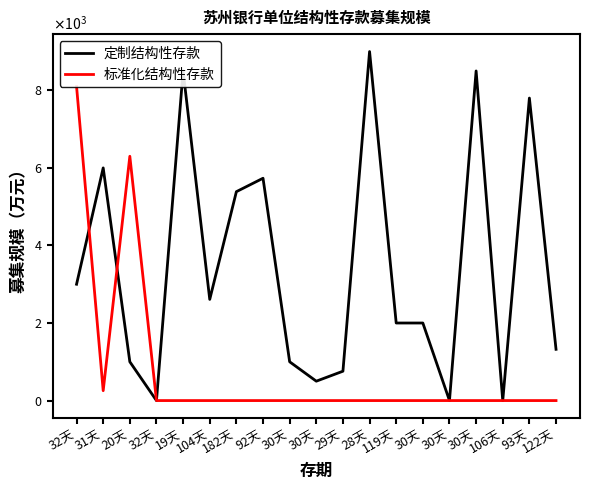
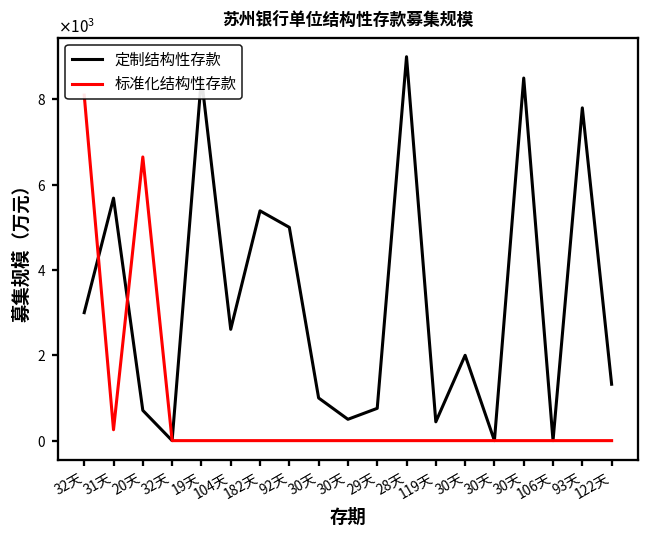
  {
    "定制结构性存款": {
-     "31天": 6000,
-     "20天": 1000,
+     "31天": 5700,
+     "20天": 700,
      "104天": 2600,
      "182天": 5400,
-     "92天": 5700,
+     "92天": 5000,
      "29天": 800,
      "28天": 9000,
-     "119天": 2000,
+     "119天": 400,
      "93天": 7800,
      "122天": 1300
    },
    "标准化结构性存款": {
      "31天": 300,
-     "20天": 6300,
+     "20天": 6700,
      "19天": 0,
      "104天": 0,
      "182天": 0,
      "92天": 0,
      "29天": 0,
      "28天": 0,
      "119天": 0,
      "93天": 0,
      "122天": 0
    }
  }
